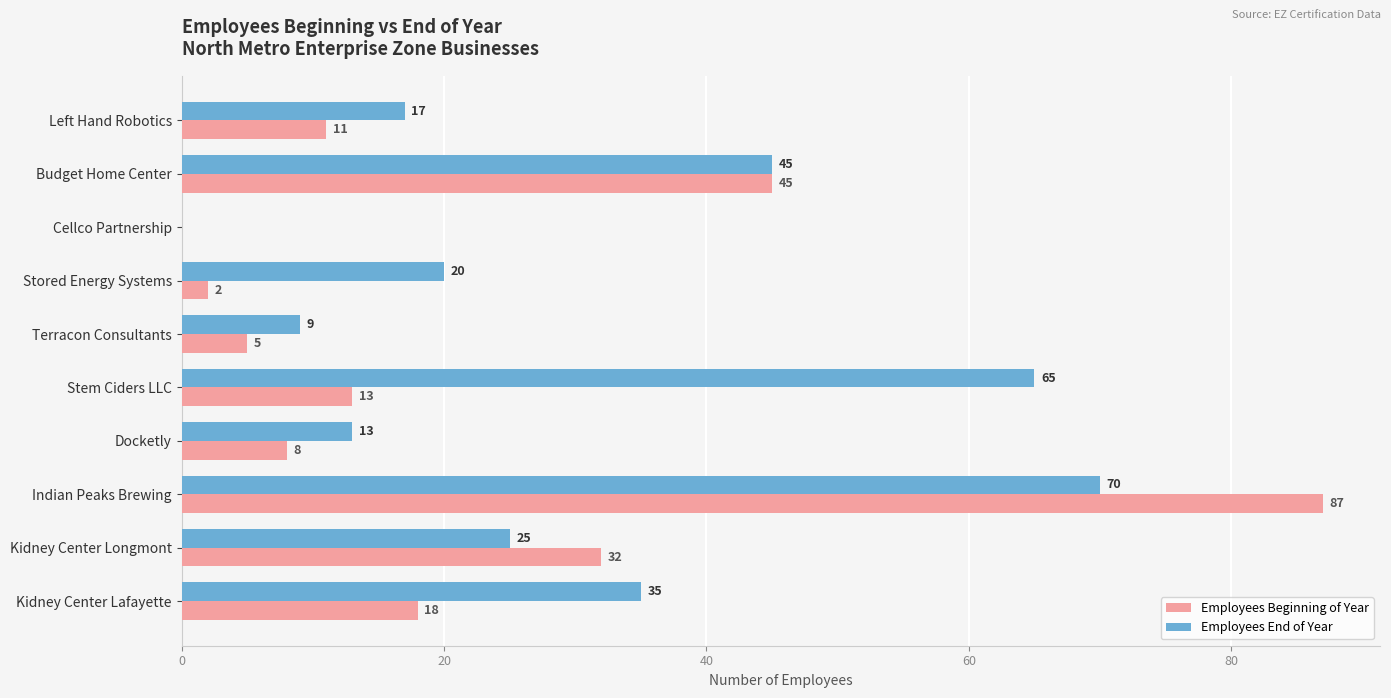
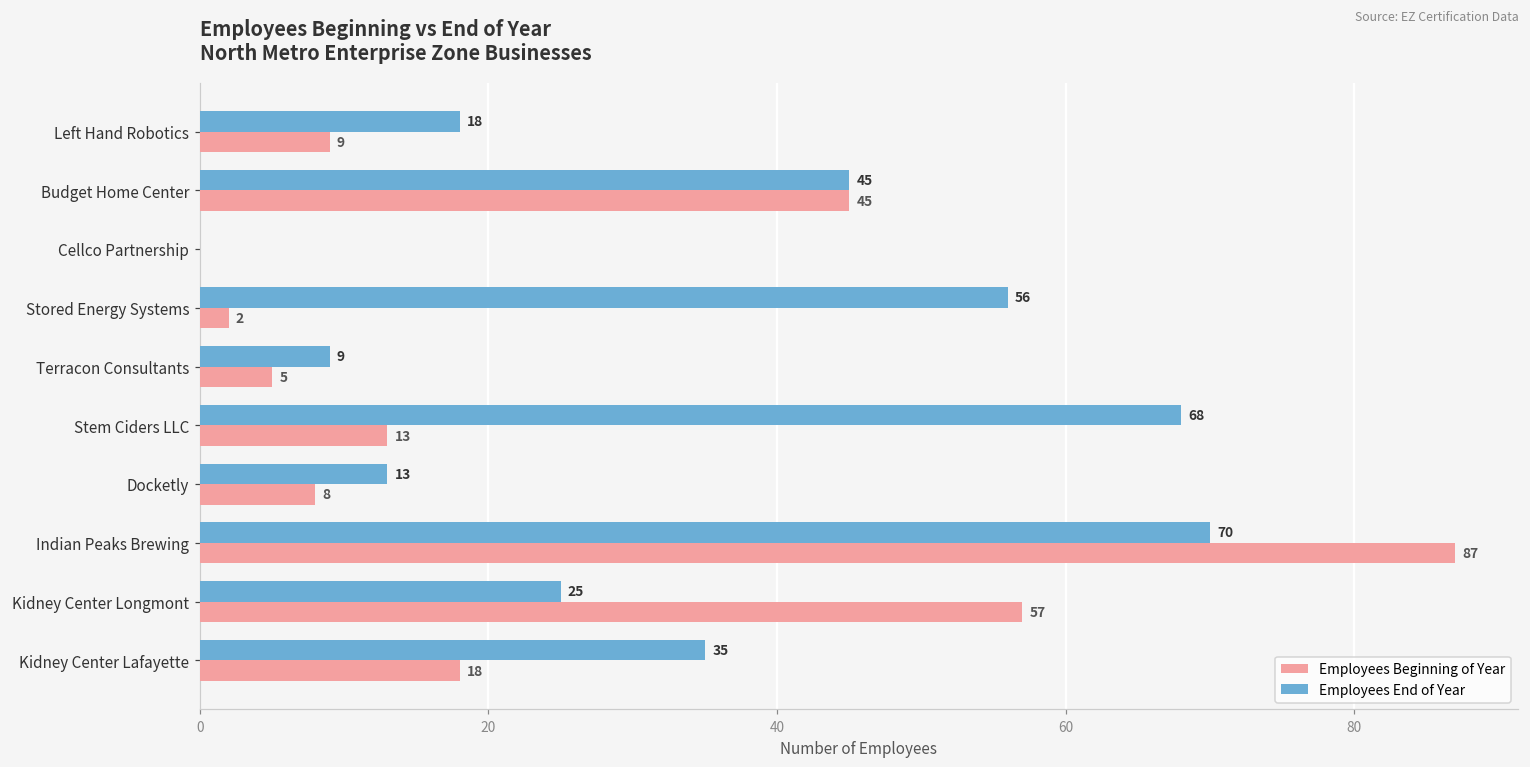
  {
    "Employees Beginning of Year": {
-     "Left Hand Robotics": 11,
+     "Left Hand Robotics": 9,
      "Budget Home Center": 45,
      "Stored Energy Systems": 2,
      "Terracon Consultants": 5,
      "Stem Ciders LLC": 13,
      "Docketly": 8,
      "Indian Peaks Brewing": 87,
-     "Kidney Center Longmont": 32,
+     "Kidney Center Longmont": 57,
      "Kidney Center Lafayette": 18
    },
    "Employees End of Year": {
-     "Left Hand Robotics": 17,
+     "Left Hand Robotics": 18,
      "Budget Home Center": 45,
-     "Stored Energy Systems": 20,
+     "Stored Energy Systems": 56,
      "Terracon Consultants": 9,
-     "Stem Ciders LLC": 65,
+     "Stem Ciders LLC": 68,
      "Docketly": 13,
      "Indian Peaks Brewing": 70,
      "Kidney Center Longmont": 25,
      "Kidney Center Lafayette": 35
    }
  }
